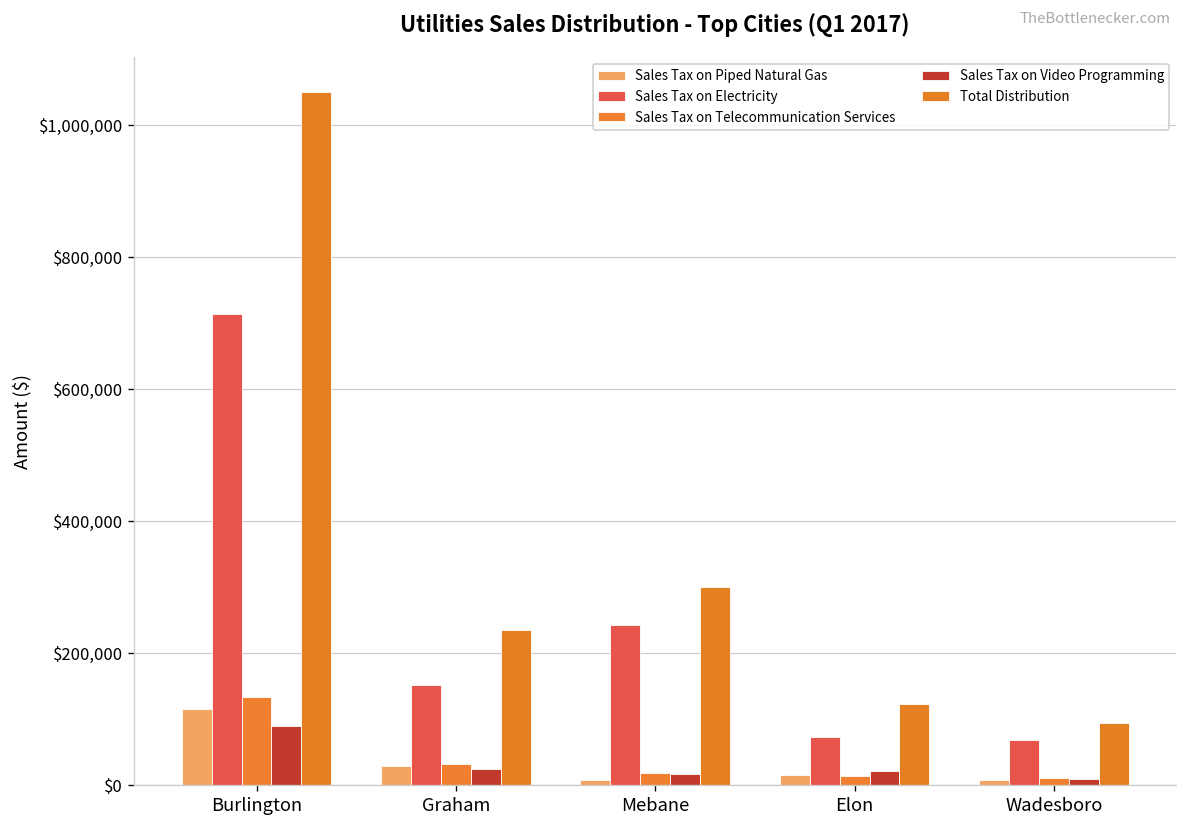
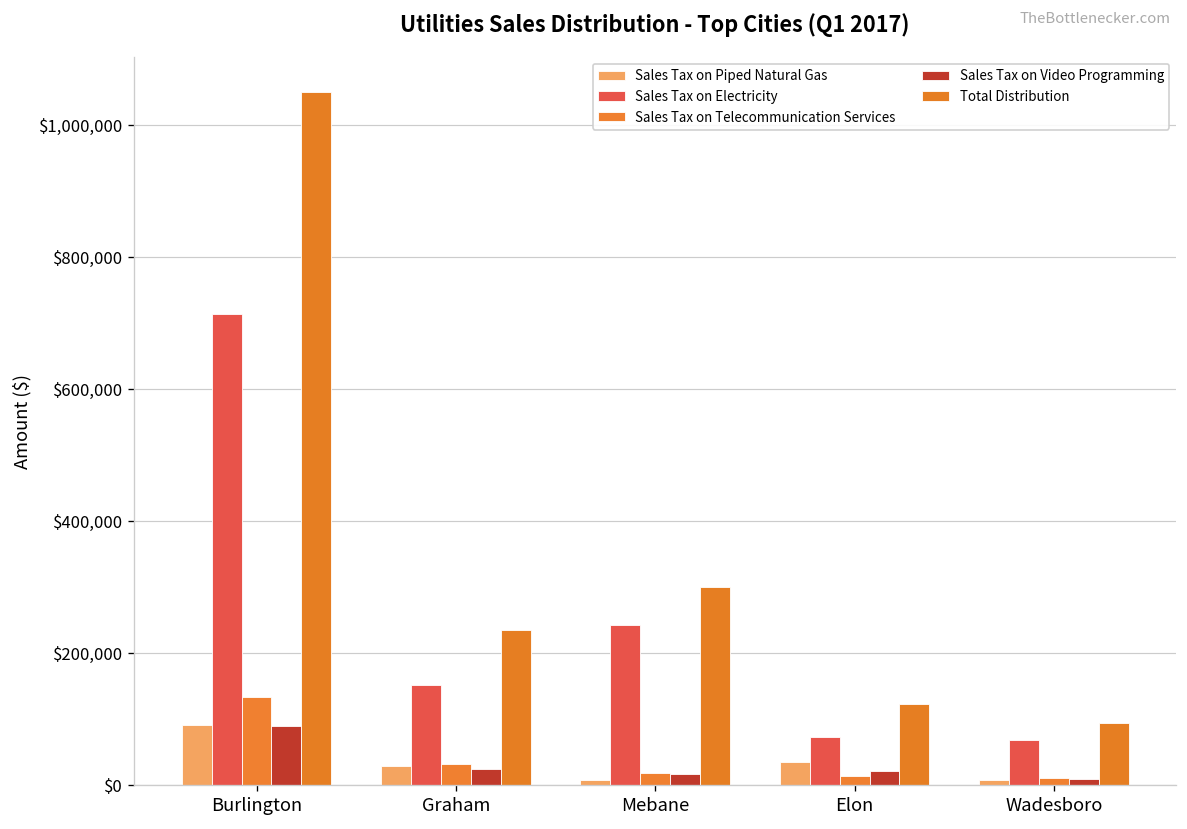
  {
    "Sales Tax on Piped Natural Gas": {
-     "Burlington": "$110,000",
+     "Burlington": "$90,000",
      "Graham": "$30,000",
      "Mebane": "$10,000",
-     "Elon": "$10,000",
+     "Elon": "$30,000",
      "Wadesboro": "$10,000"
    }
  }
